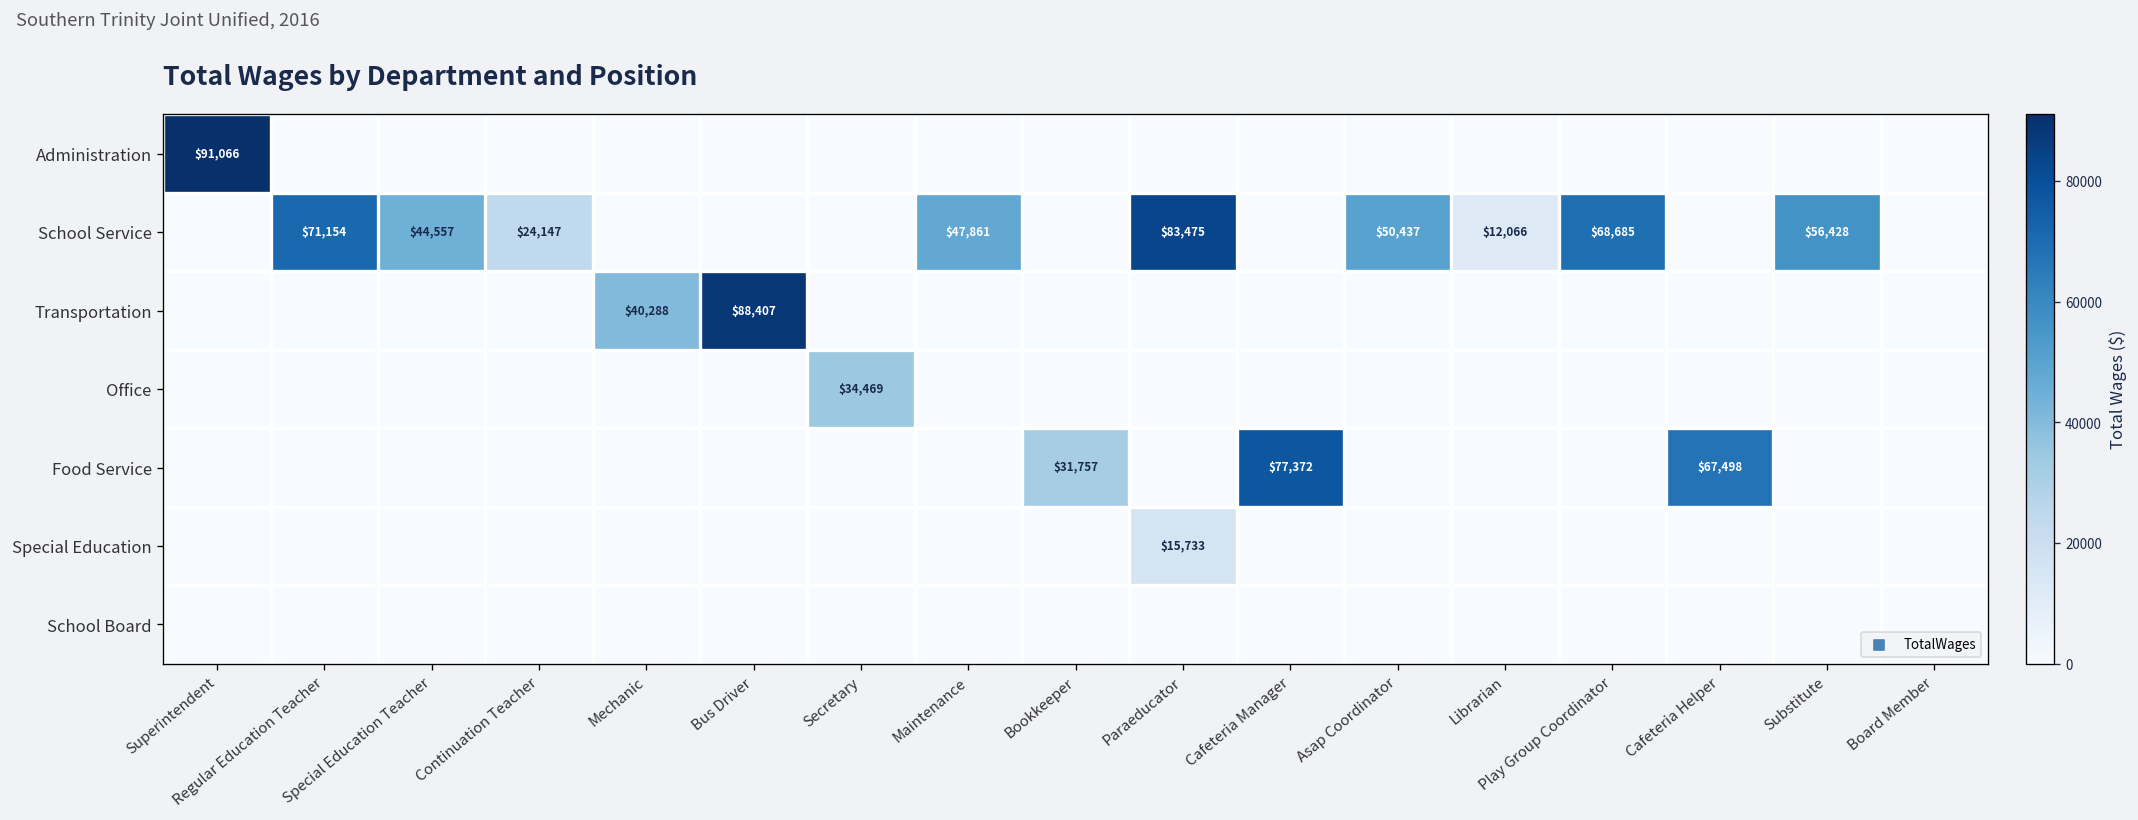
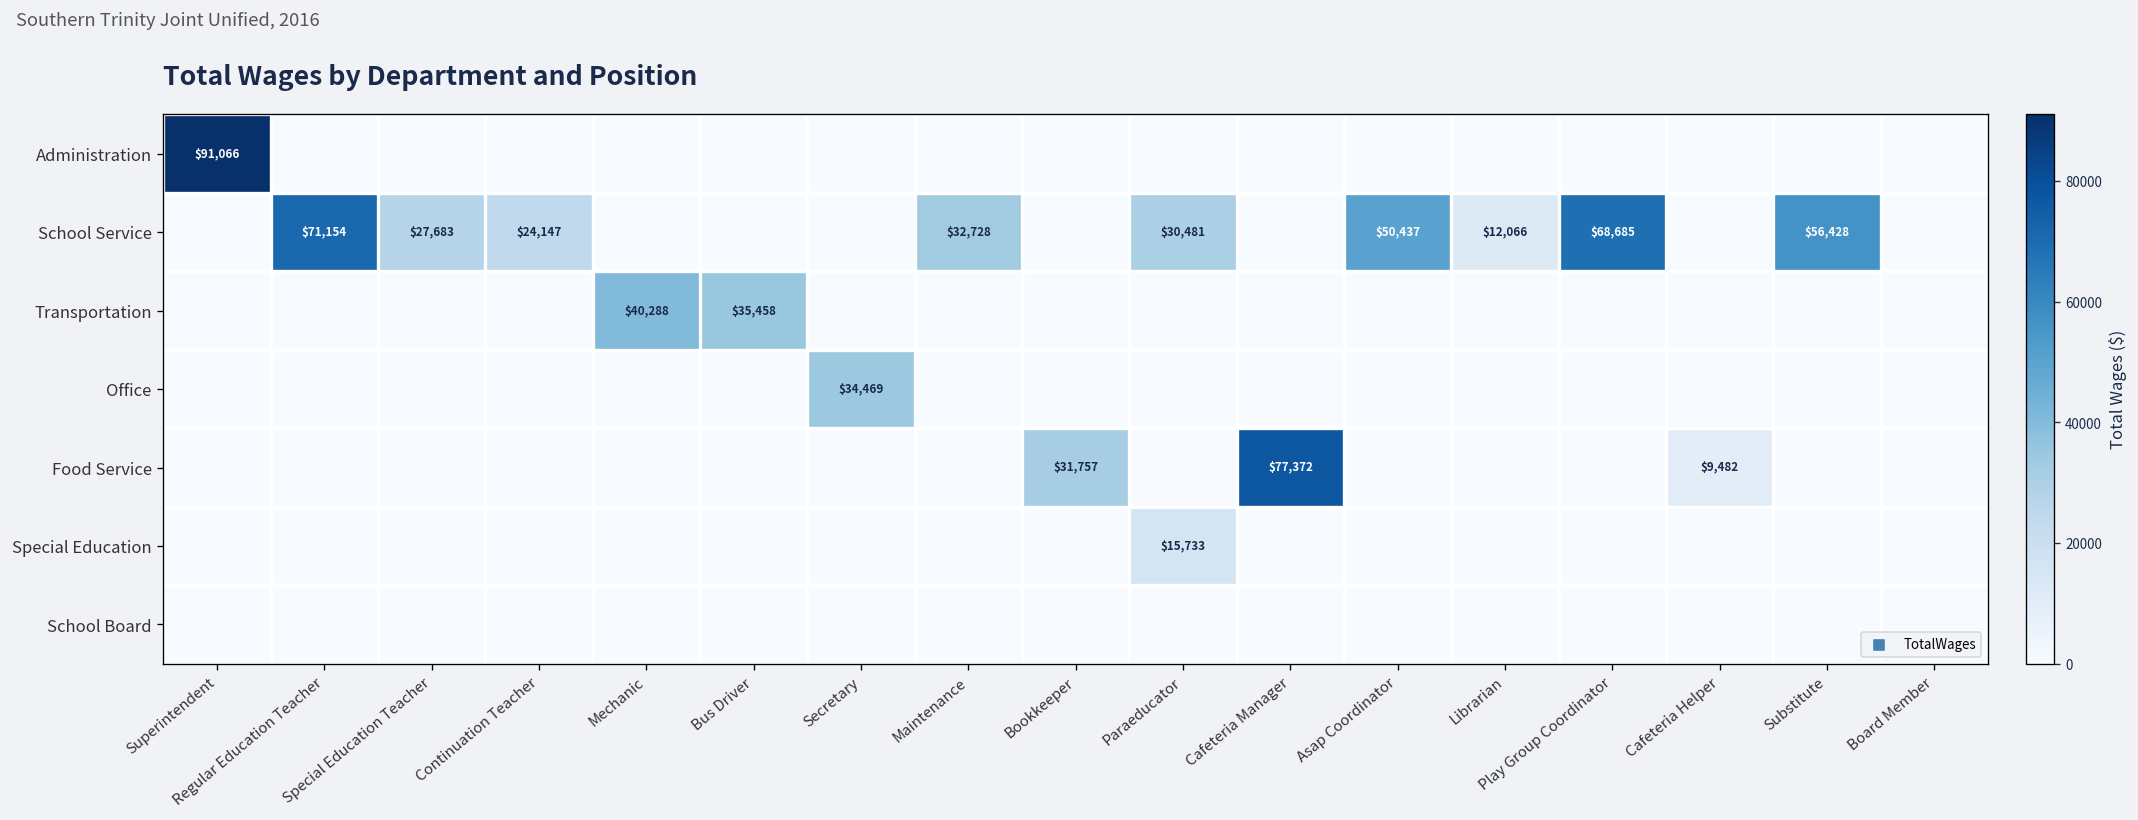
  {
    "Administration": {
      "Superintendent": "$91,066"
    },
    "School Service": {
      "Regular Education Teacher": "$71,154",
-     "Special Education Teacher": "$44,557",
+     "Special Education Teacher": "$27,683",
      "Continuation Teacher": "$24,147",
-     "Maintenance": "$47,861",
-     "Paraeducator": "$83,475",
+     "Maintenance": "$32,728",
+     "Paraeducator": "$30,481",
      "Asap Coordinator": "$50,437",
      "Librarian": "$12,066",
      "Play Group Coordinator": "$68,685",
      "Substitute": "$56,428"
    },
    "Transportation": {
      "Mechanic": "$40,288",
-     "Bus Driver": "$88,407"
+     "Bus Driver": "$35,458"
    },
    "Office": {
      "Secretary": "$34,469"
    },
    "Food Service": {
      "Bookkeeper": "$31,757",
      "Cafeteria Manager": "$77,372",
-     "Cafeteria Helper": "$67,498"
+     "Cafeteria Helper": "$9,482"
    },
    "Special Education": {
      "Paraeducator": "$15,733"
    }
  }
